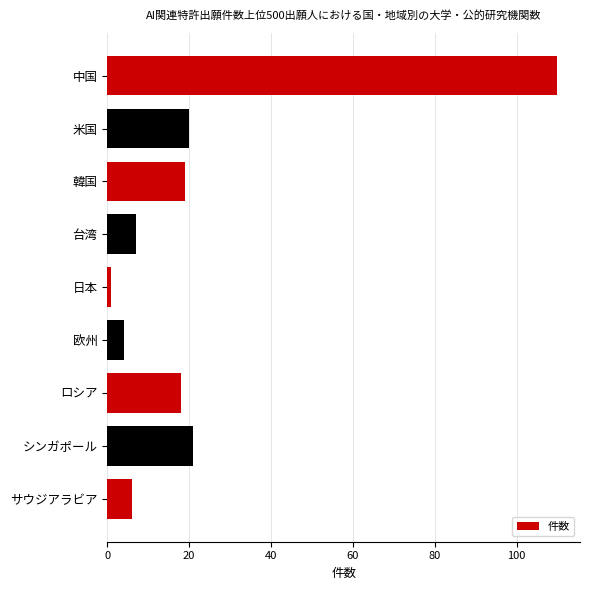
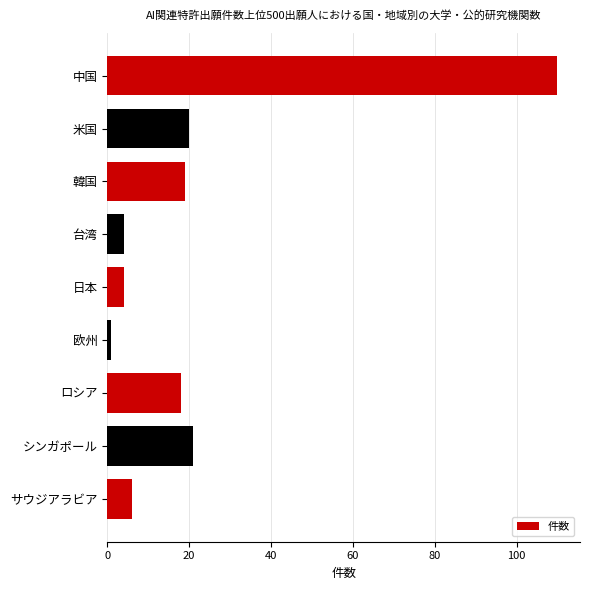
  {
    "中国": 110,
    "米国": 20,
    "韓国": 19,
-   "台湾": 7,
-   "日本": 1,
-   "欧州": 4,
+   "台湾": 4,
+   "日本": 4,
+   "欧州": 1,
    "ロシア": 18,
    "シンガポール": 21,
    "サウジアラビア": 6
  }
